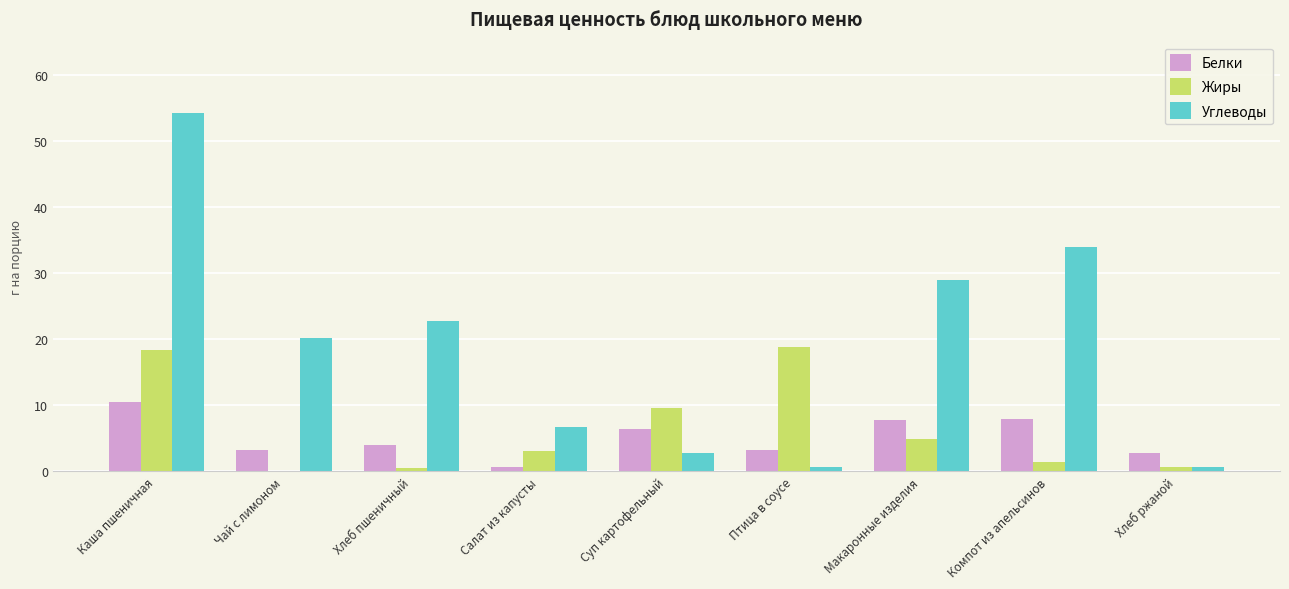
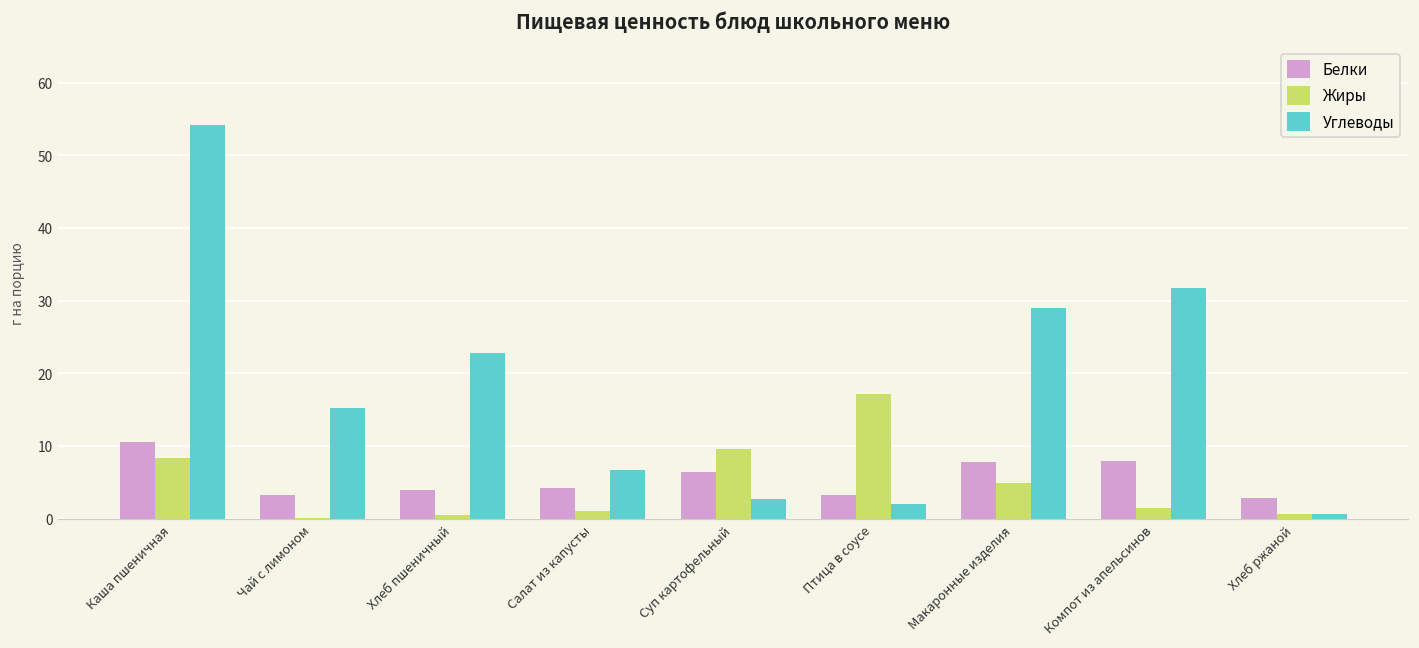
  {
    "Белки": {
      "Каша пшеничная": 11,
      "Чай с лимоном": 3,
      "Хлеб пшеничный": 4,
-     "Салат из капусты": 1,
+     "Салат из капусты": 4,
      "Суп картофельный": 6,
      "Птица в соусе": 3,
      "Макаронные изделия": 8,
      "Компот из апельсинов": 8,
      "Хлеб ржаной": 3
    },
    "Жиры": {
-     "Каша пшеничная": 18,
+     "Каша пшеничная": 8,
      "Хлеб пшеничный": 1,
-     "Салат из капусты": 3,
+     "Салат из капусты": 1,
      "Суп картофельный": 10,
-     "Птица в соусе": 19,
+     "Птица в соусе": 17,
      "Макаронные изделия": 5,
      "Компот из апельсинов": 1,
      "Хлеб ржаной": 1
    },
    "Углеводы": {
      "Каша пшеничная": 54,
-     "Чай с лимоном": 20,
+     "Чай с лимоном": 15,
      "Хлеб пшеничный": 23,
      "Салат из капусты": 7,
      "Суп картофельный": 3,
-     "Птица в соусе": 1,
+     "Птица в соусе": 2,
      "Макаронные изделия": 29,
-     "Компот из апельсинов": 34,
+     "Компот из апельсинов": 32,
      "Хлеб ржаной": 1
    }
  }
